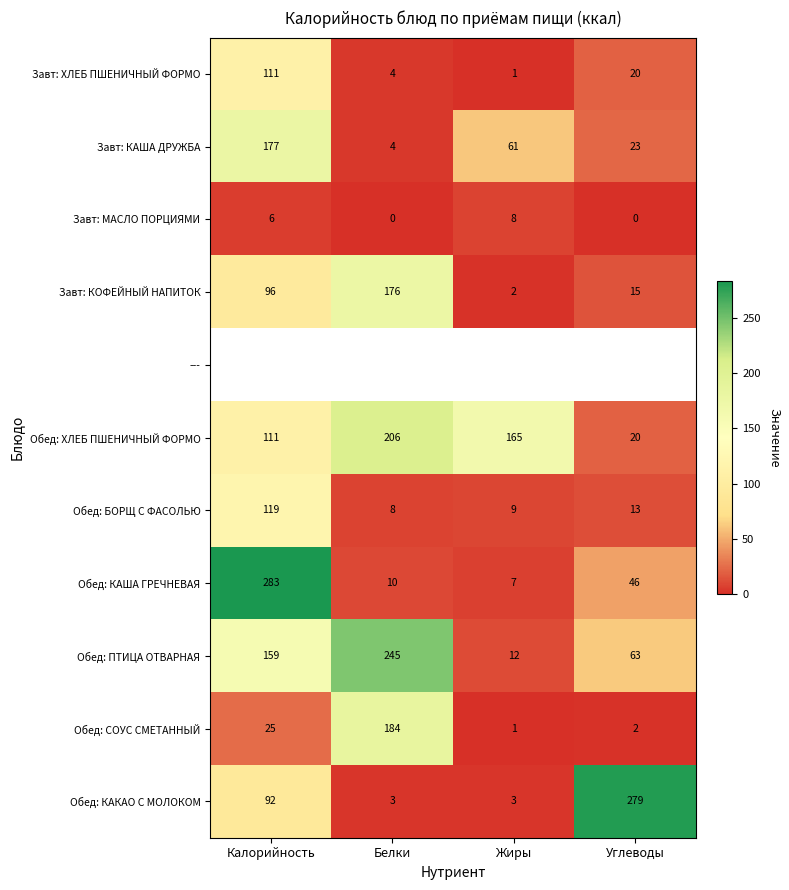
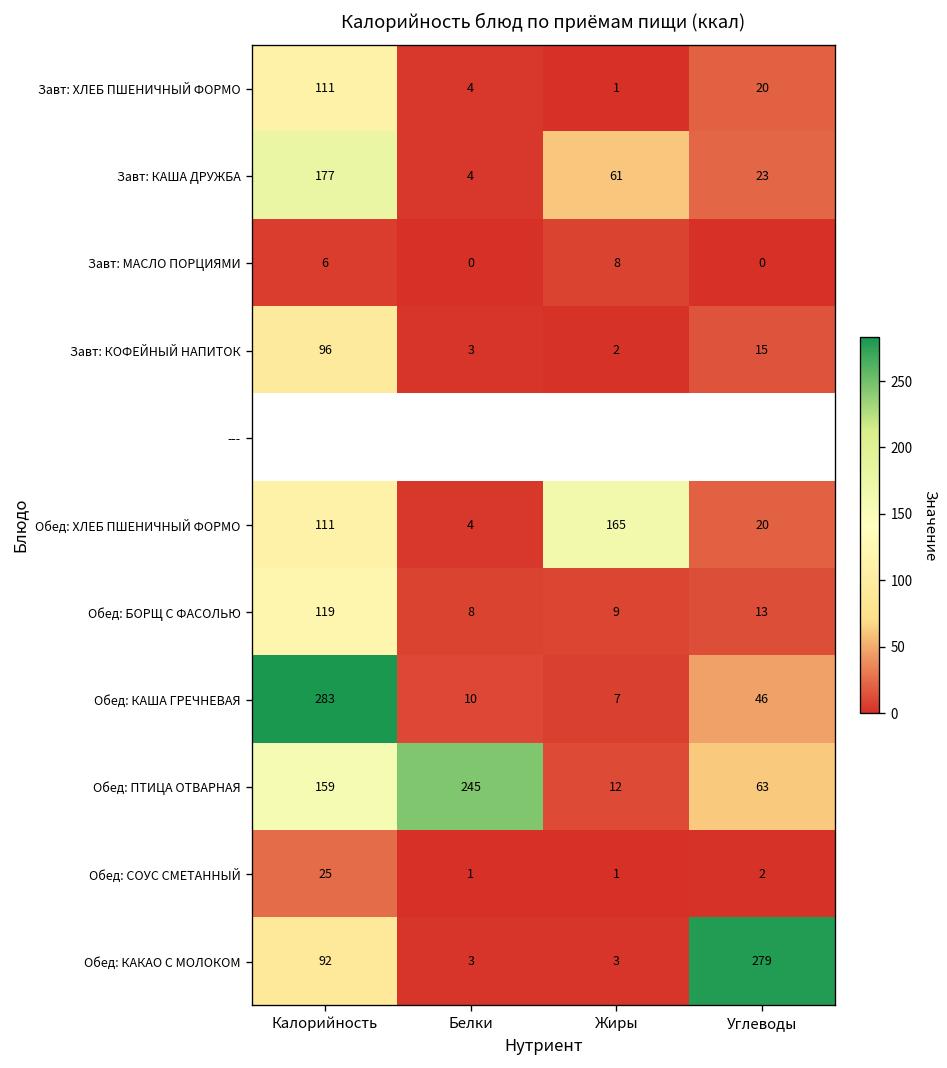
  {
    "Завт: ХЛЕБ ПШЕНИЧНЫЙ ФОРМО": {
      "Калорийность": 111,
      "Белки": 4,
      "Жиры": 1,
      "Углеводы": 20
    },
    "Завт: КАША ДРУЖБА": {
      "Калорийность": 177,
      "Белки": 4,
      "Жиры": 61,
      "Углеводы": 23
    },
    "Завт: МАСЛО ПОРЦИЯМИ": {
      "Калорийность": 6,
      "Белки": 0,
      "Жиры": 8,
      "Углеводы": 0
    },
    "Завт: КОФЕЙНЫЙ НАПИТОК": {
      "Калорийность": 96,
-     "Белки": 176,
+     "Белки": 3,
      "Жиры": 2,
      "Углеводы": 15
    },
    "Обед: ХЛЕБ ПШЕНИЧНЫЙ ФОРМО": {
      "Калорийность": 111,
-     "Белки": 206,
+     "Белки": 4,
      "Жиры": 165,
      "Углеводы": 20
    },
    "Обед: БОРЩ С ФАСОЛЬЮ": {
      "Калорийность": 119,
      "Белки": 8,
      "Жиры": 9,
      "Углеводы": 13
    },
    "Обед: КАША ГРЕЧНЕВАЯ": {
      "Калорийность": 283,
      "Белки": 10,
      "Жиры": 7,
      "Углеводы": 46
    },
    "Обед: ПТИЦА ОТВАРНАЯ": {
      "Калорийность": 159,
      "Белки": 245,
      "Жиры": 12,
      "Углеводы": 63
    },
    "Обед: СОУС СМЕТАННЫЙ": {
      "Калорийность": 25,
-     "Белки": 184,
+     "Белки": 1,
      "Жиры": 1,
      "Углеводы": 2
    },
    "Обед: КАКАО С МОЛОКОМ": {
      "Калорийность": 92,
      "Белки": 3,
      "Жиры": 3,
      "Углеводы": 279
    }
  }
